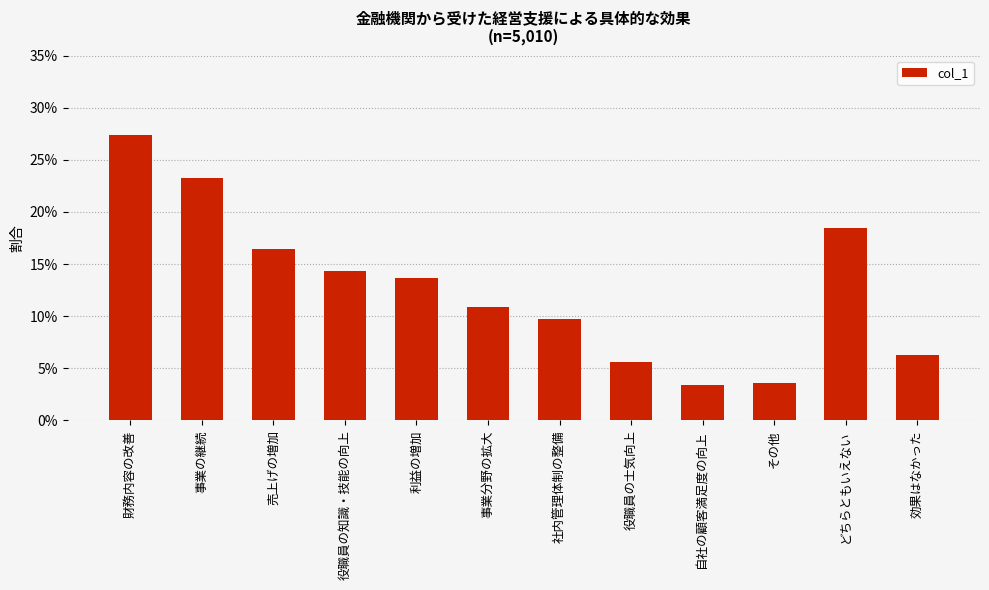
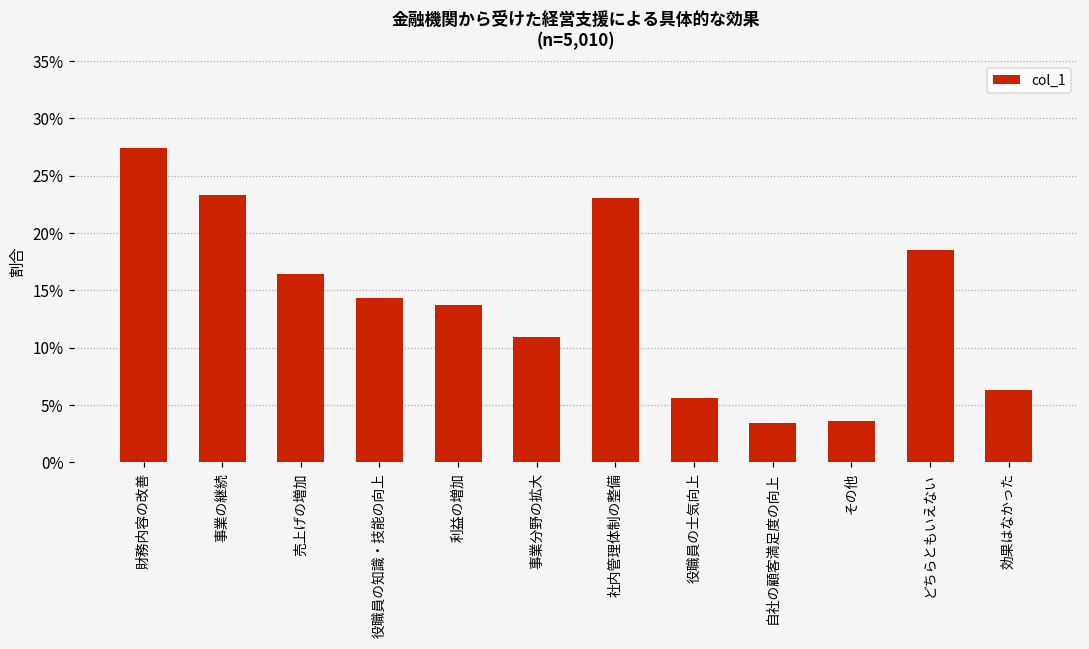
  {
    "財務内容の改善": "27.4%",
    "事業の継続": "23.3%",
    "売上げの増加": "16.4%",
    "役職員の知識・技能の向上": "14.3%",
    "利益の増加": "13.7%",
    "事業分野の拡大": "10.9%",
-   "社内管理体制の整備": "9.7%",
+   "社内管理体制の整備": "23.1%",
    "役職員の士気向上": "5.6%",
    "自社の顧客満足度の向上": "3.4%",
    "その他": "3.6%",
    "どちらともいえない": "18.5%",
    "効果はなかった": "6.3%"
  }
